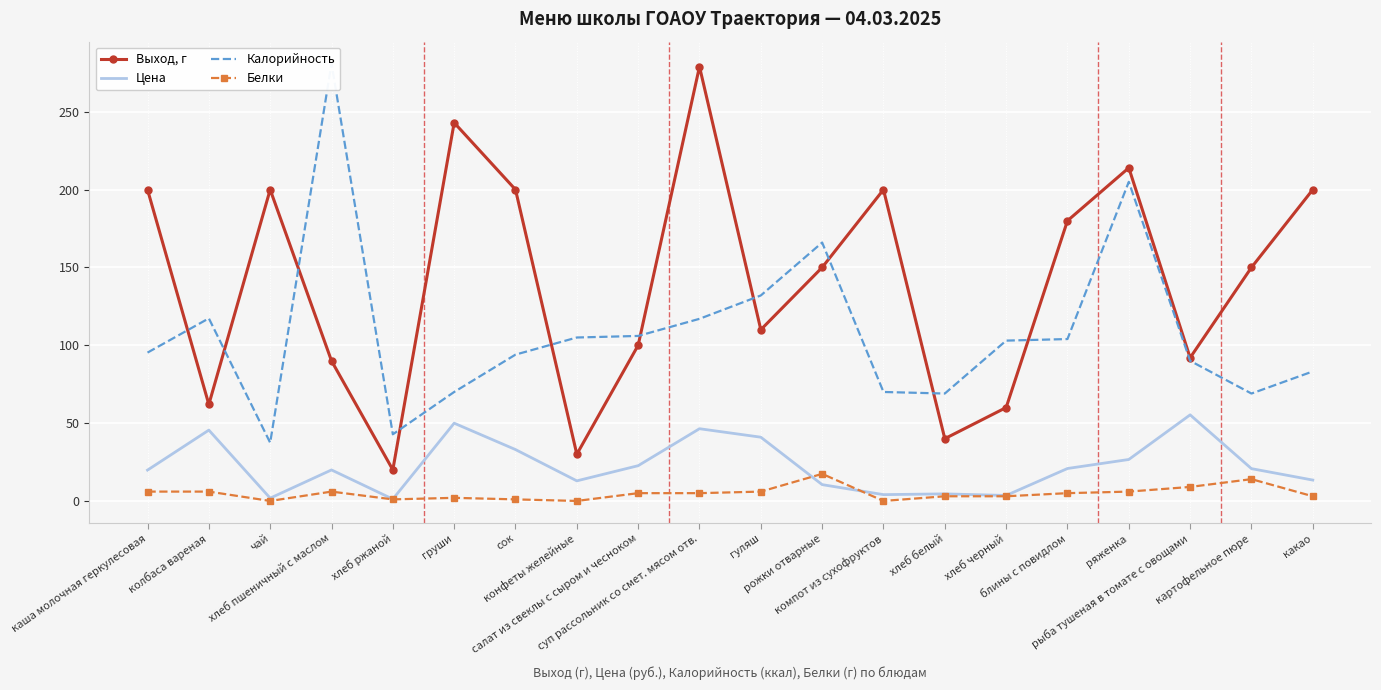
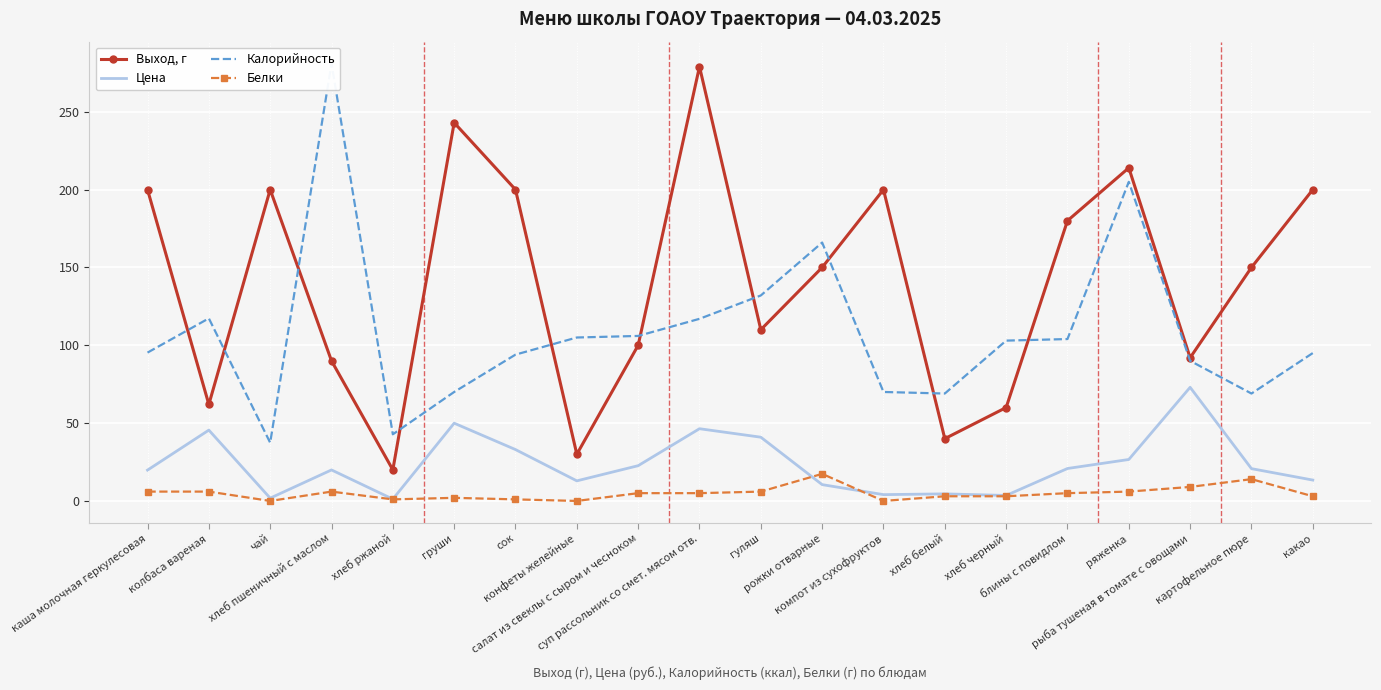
  {
    "Выход, г": {
      "каша молочная геркулесовая": 200,
      "колбаса вареная": 62,
      "чай": 200,
      "хлеб пшеничный с маслом": 90,
      "хлеб ржаной": 20,
      "груши": 243,
      "сок": 200,
      "конфеты желейные": 30,
      "салат из свеклы с сыром и чесноком": 100,
      "суп рассольник со смет. мясом отв.": 279,
      "гуляш": 110,
      "рожки отварные": 150,
      "компот из сухофруктов": 200,
      "хлеб белый": 40,
      "хлеб черный": 60,
      "блины с повидлом": 180,
      "ряженка": 214,
      "рыба тушеная в томате с овощами": 92,
      "картофельное пюре": 150,
      "какао": 200
    },
    "Цена": {
      "каша молочная геркулесовая": 20,
      "колбаса вареная": 46,
      "чай": 2,
      "хлеб пшеничный с маслом": 20,
      "груши": 50,
      "сок": 33,
      "конфеты желейные": 13,
      "салат из свеклы с сыром и чесноком": 23,
      "суп рассольник со смет. мясом отв.": 46,
      "гуляш": 41,
      "рожки отварные": 10,
      "компот из сухофруктов": 4,
      "блины с повидлом": 21,
      "ряженка": 27,
-     "рыба тушеная в томате с овощами": 55,
+     "рыба тушеная в томате с овощами": 73,
      "картофельное пюре": 21,
      "какао": 13
    },
    "Калорийность": {
      "каша молочная геркулесовая": 95,
      "колбаса вареная": 117,
      "чай": 37,
      "хлеб ржаной": 43,
      "груши": 70,
      "сок": 94,
      "конфеты желейные": 105,
      "салат из свеклы с сыром и чесноком": 106,
      "суп рассольник со смет. мясом отв.": 117,
      "гуляш": 132,
      "рожки отварные": 166,
      "компот из сухофруктов": 70,
      "хлеб белый": 69,
      "хлеб черный": 103,
      "блины с повидлом": 104,
      "ряженка": 205,
      "рыба тушеная в томате с овощами": 90,
      "картофельное пюре": 69,
-     "какао": 83
+     "какао": 95
    },
    "Белки": {
      "каша молочная геркулесовая": 6,
      "колбаса вареная": 6,
      "чай": 0,
      "хлеб пшеничный с маслом": 6,
      "груши": 2,
      "сок": 1,
      "конфеты желейные": 0,
      "салат из свеклы с сыром и чесноком": 5,
      "суп рассольник со смет. мясом отв.": 5,
      "гуляш": 6,
      "рожки отварные": 17,
      "компот из сухофруктов": 0,
      "блины с повидлом": 5,
      "ряженка": 6,
      "рыба тушеная в томате с овощами": 9,
      "картофельное пюре": 14,
      "какао": 3
    }
  }
